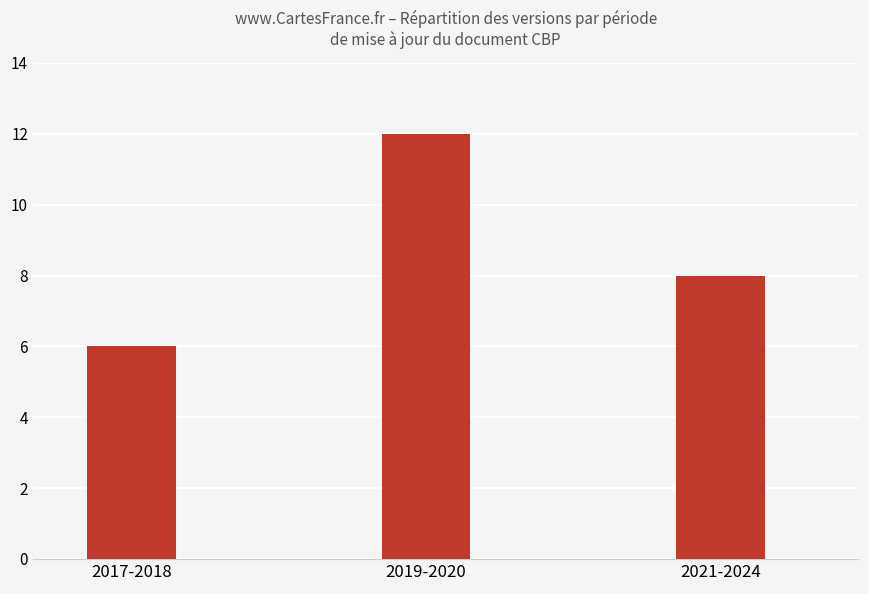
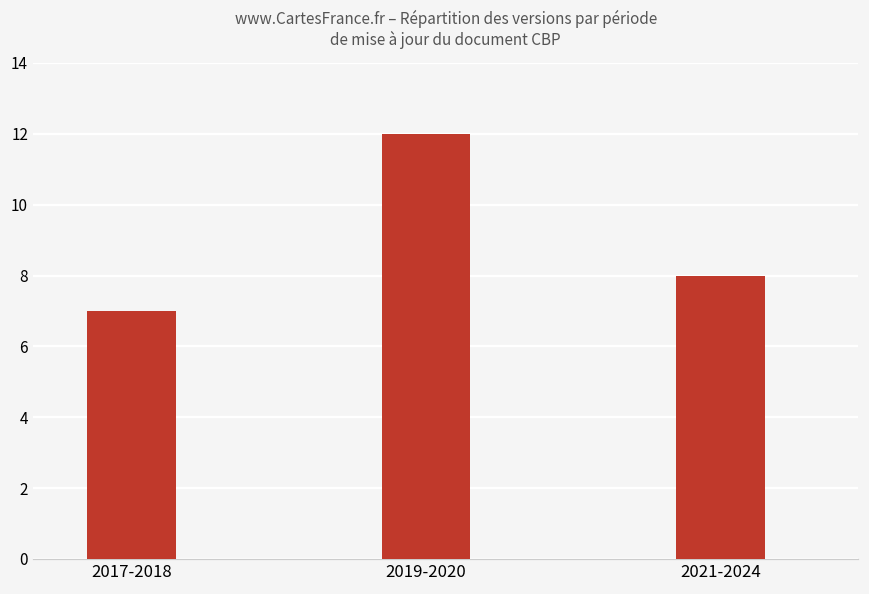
  {
-   "2017-2018": 6,
+   "2017-2018": 7,
    "2019-2020": 12,
    "2021-2024": 8
  }
